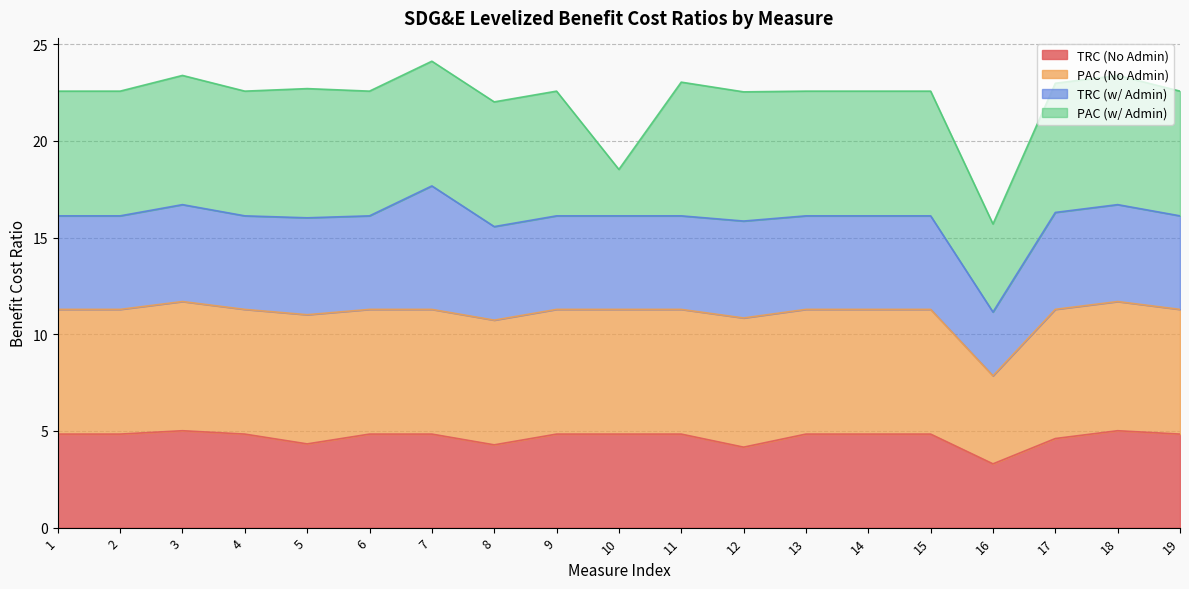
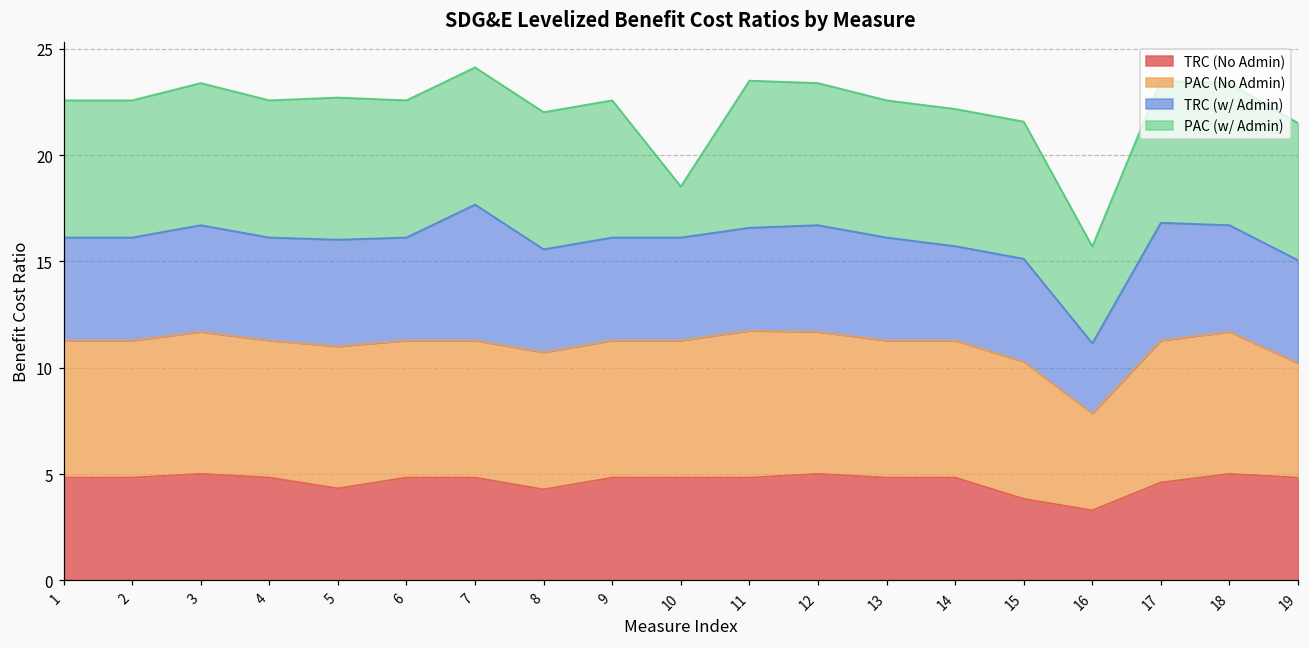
  {
    "TRC (No Admin)": {
      "1": 4.8,
      "2": 4.8,
      "3": 5.0,
      "4": 4.8,
      "5": 4.3,
      "6": 4.8,
      "7": 4.8,
      "8": 4.3,
      "9": 4.8,
      "10": 4.8,
      "11": 4.8,
-     "12": 4.2,
+     "12": 5.0,
      "13": 4.8,
      "14": 4.8,
-     "15": 4.8,
+     "15": 3.8,
      "16": 3.3,
      "17": 4.6,
      "18": 5.0,
      "19": 4.8
    },
    "PAC (No Admin)": {
      "1": 6.4,
      "2": 6.4,
      "3": 6.7,
      "4": 6.4,
      "5": 6.7,
      "6": 6.4,
      "7": 6.4,
      "8": 6.4,
      "9": 6.4,
      "10": 6.4,
-     "11": 6.4,
+     "11": 6.9,
      "12": 6.7,
      "13": 6.4,
      "14": 6.4,
      "15": 6.4,
      "16": 4.6,
      "17": 6.7,
      "18": 6.7,
-     "19": 6.4
+     "19": 5.4
    },
    "TRC (w/ Admin)": {
      "1": 4.8,
      "2": 4.8,
      "3": 5.0,
      "4": 4.8,
      "5": 5.0,
      "6": 4.8,
      "7": 6.4,
      "8": 4.8,
      "9": 4.8,
      "10": 4.8,
      "11": 4.8,
      "12": 5.0,
      "13": 4.8,
-     "14": 4.8,
+     "14": 4.4,
      "15": 4.8,
      "16": 3.3,
-     "17": 5.0,
+     "17": 5.5,
      "18": 5.0,
      "19": 4.8
    },
    "PAC (w/ Admin)": {
      "1": 6.4,
      "2": 6.4,
      "3": 6.7,
      "4": 6.4,
      "5": 6.7,
      "6": 6.4,
      "7": 6.4,
      "8": 6.4,
      "9": 6.4,
      "10": 2.4,
      "11": 6.9,
      "12": 6.7,
      "13": 6.4,
      "14": 6.4,
      "15": 6.4,
      "16": 4.6,
      "19": 6.4
    }
  }
